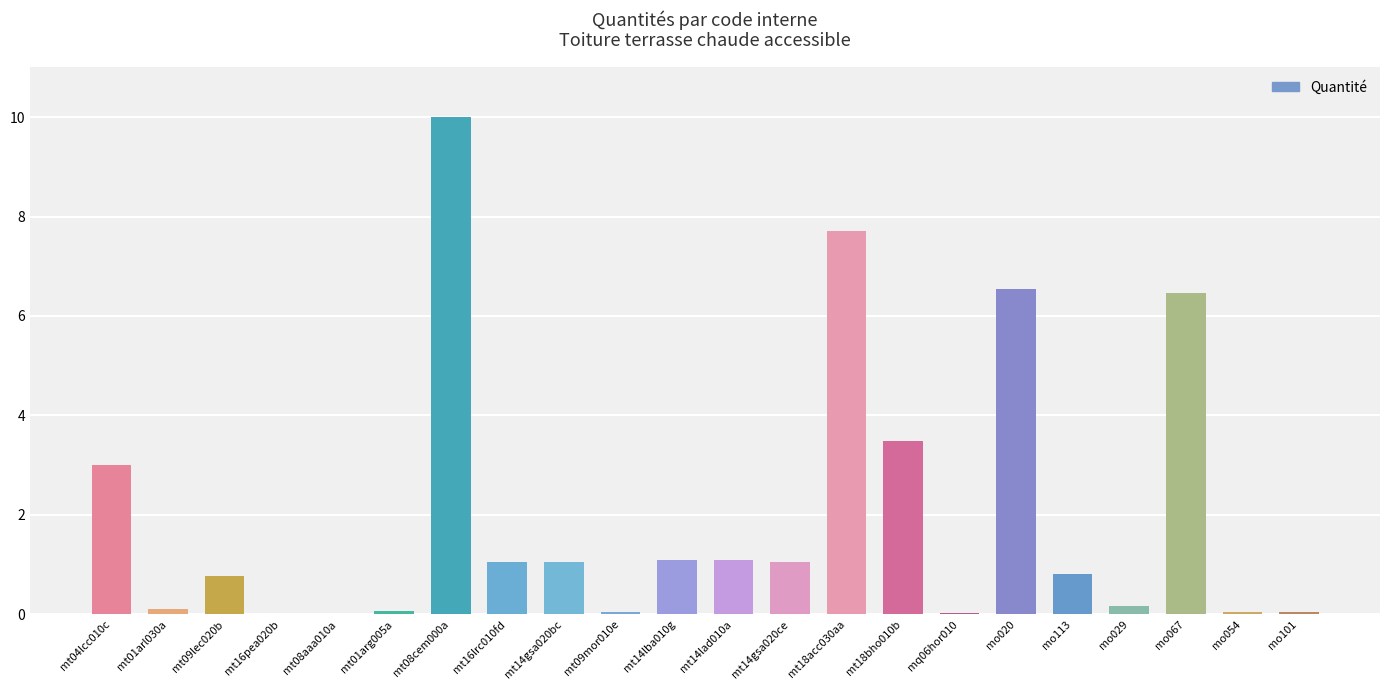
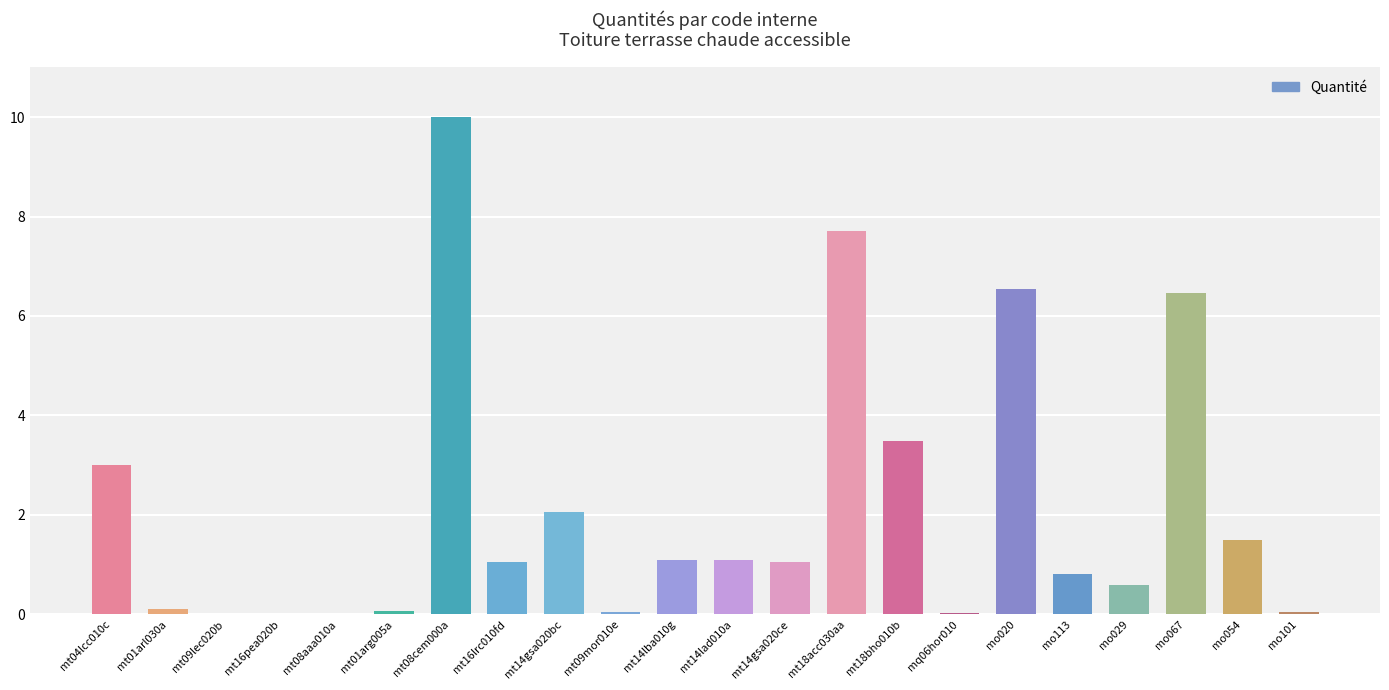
  {
    "mt04lcc010c": 3.0,
    "mt01arl030a": 0.1,
-   "mt09lec020b": 0.8,
+   "mt09lec020b": 0.0,
    "mt01arg005a": 0.1,
    "mt08cem000a": 10.0,
    "mt16lrc010fd": 1.1,
-   "mt14gsa020bc": 1.1,
+   "mt14gsa020bc": 2.1,
    "mt14lba010g": 1.1,
    "mt14lad010a": 1.1,
    "mt14gsa020ce": 1.1,
    "mt18acc030aa": 7.7,
    "mt18bho010b": 3.5,
    "mo020": 6.5,
    "mo113": 0.8,
-   "mo029": 0.2,
+   "mo029": 0.6,
    "mo067": 6.5,
-   "mo054": 0.1,
+   "mo054": 1.5,
    "mo101": 0.1
  }
